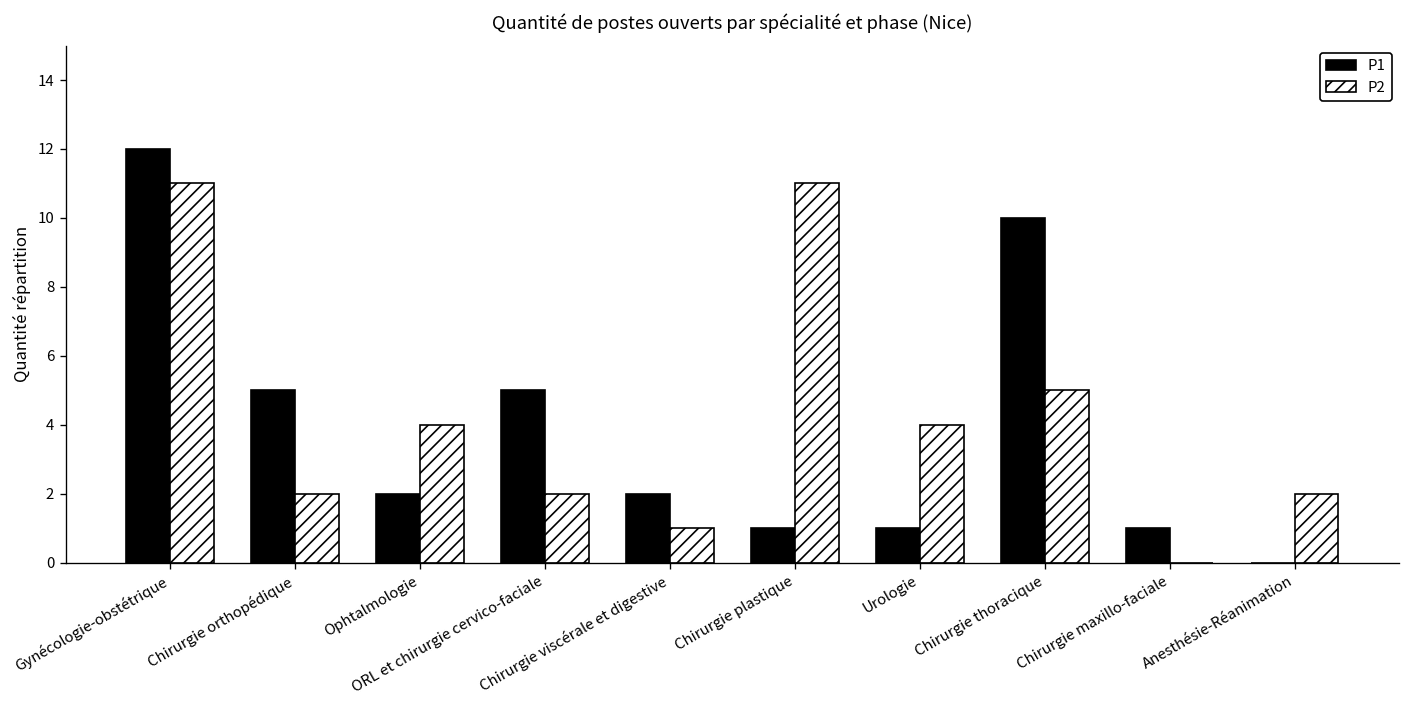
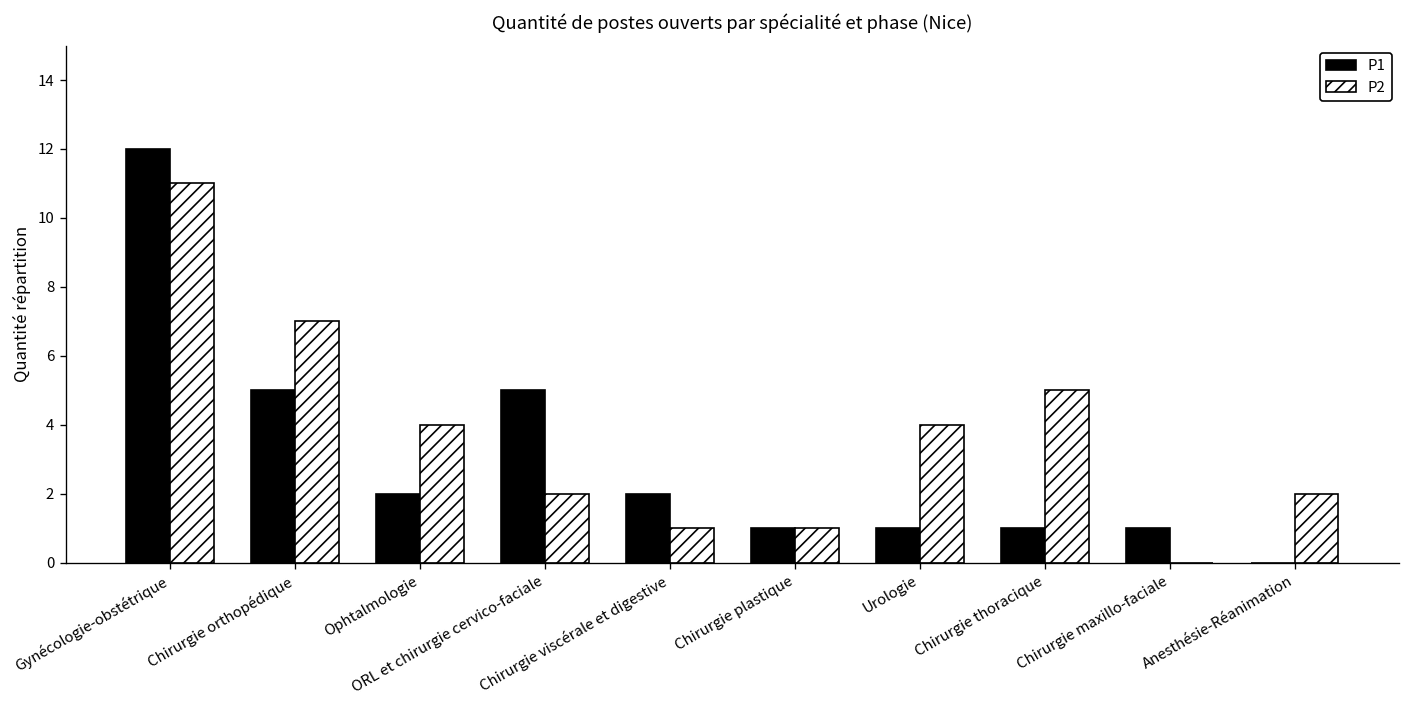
  {
    "P1": {
      "Gynécologie-obstétrique": 12,
      "Chirurgie orthopédique": 5,
      "Ophtalmologie": 2,
      "ORL et chirurgie cervico-faciale": 5,
      "Chirurgie viscérale et digestive": 2,
      "Chirurgie plastique": 1,
      "Urologie": 1,
-     "Chirurgie thoracique": 10,
+     "Chirurgie thoracique": 1,
      "Chirurgie maxillo-faciale": 1,
      "Anesthésie-Réanimation": 0
    },
    "P2": {
      "Gynécologie-obstétrique": 11,
-     "Chirurgie orthopédique": 2,
+     "Chirurgie orthopédique": 7,
      "Ophtalmologie": 4,
      "ORL et chirurgie cervico-faciale": 2,
      "Chirurgie viscérale et digestive": 1,
-     "Chirurgie plastique": 11,
+     "Chirurgie plastique": 1,
      "Urologie": 4,
      "Chirurgie thoracique": 5,
      "Chirurgie maxillo-faciale": 0,
      "Anesthésie-Réanimation": 2
    }
  }
